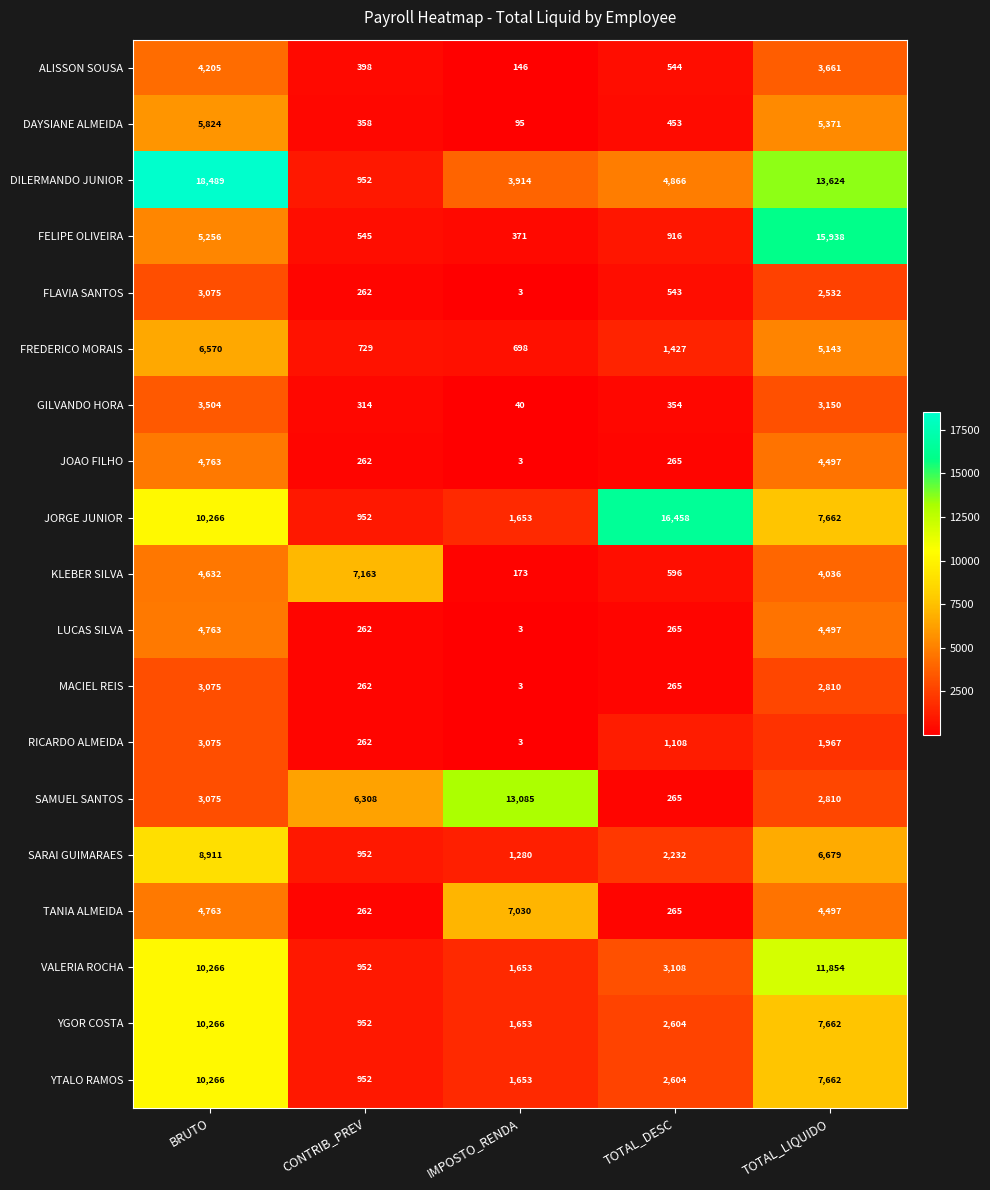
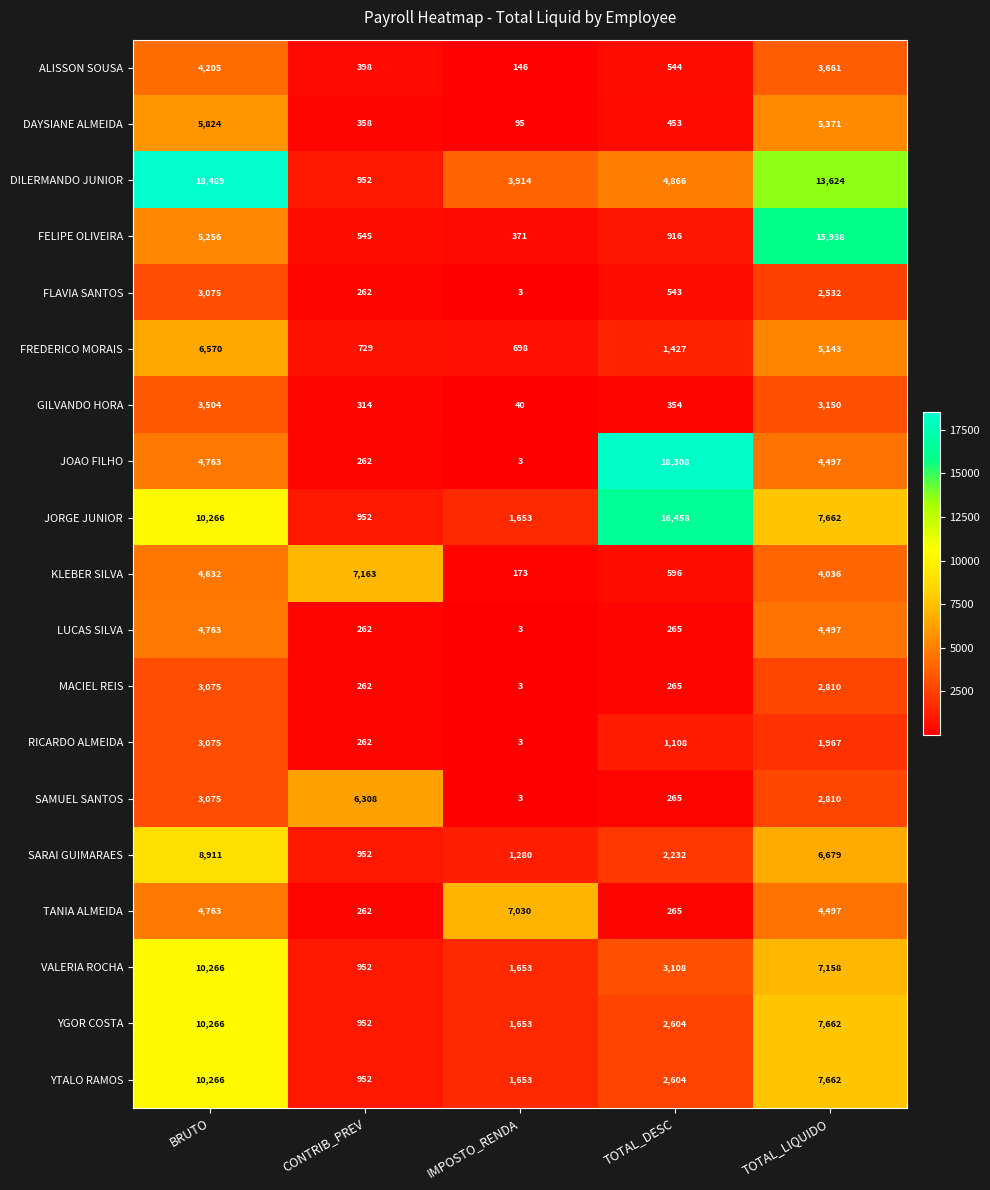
  {
    "ALISSON SOUSA": {
      "BRUTO": "4,205",
      "CONTRIB_PREV": "398",
      "IMPOSTO_RENDA": "146",
      "TOTAL_DESC": "544",
      "TOTAL_LIQUIDO": "3,661"
    },
    "DAYSIANE ALMEIDA": {
      "BRUTO": "5,824",
      "CONTRIB_PREV": "358",
      "IMPOSTO_RENDA": "95",
      "TOTAL_DESC": "453",
      "TOTAL_LIQUIDO": "5,371"
    },
    "DILERMANDO JUNIOR": {
      "BRUTO": "18,489",
      "CONTRIB_PREV": "952",
      "IMPOSTO_RENDA": "3,914",
      "TOTAL_DESC": "4,866",
      "TOTAL_LIQUIDO": "13,624"
    },
    "FELIPE OLIVEIRA": {
      "BRUTO": "5,256",
      "CONTRIB_PREV": "545",
      "IMPOSTO_RENDA": "371",
      "TOTAL_DESC": "916",
      "TOTAL_LIQUIDO": "15,938"
    },
    "FLAVIA SANTOS": {
      "BRUTO": "3,075",
      "CONTRIB_PREV": "262",
      "IMPOSTO_RENDA": "3",
      "TOTAL_DESC": "543",
      "TOTAL_LIQUIDO": "2,532"
    },
    "FREDERICO MORAIS": {
      "BRUTO": "6,570",
      "CONTRIB_PREV": "729",
      "IMPOSTO_RENDA": "698",
      "TOTAL_DESC": "1,427",
      "TOTAL_LIQUIDO": "5,143"
    },
    "GILVANDO HORA": {
      "BRUTO": "3,504",
      "CONTRIB_PREV": "314",
      "IMPOSTO_RENDA": "40",
      "TOTAL_DESC": "354",
      "TOTAL_LIQUIDO": "3,150"
    },
    "JOAO FILHO": {
      "BRUTO": "4,763",
      "CONTRIB_PREV": "262",
      "IMPOSTO_RENDA": "3",
-     "TOTAL_DESC": "265",
+     "TOTAL_DESC": "18,308",
      "TOTAL_LIQUIDO": "4,497"
    },
    "JORGE JUNIOR": {
      "BRUTO": "10,266",
      "CONTRIB_PREV": "952",
      "IMPOSTO_RENDA": "1,653",
      "TOTAL_DESC": "16,458",
      "TOTAL_LIQUIDO": "7,662"
    },
    "KLEBER SILVA": {
      "BRUTO": "4,632",
      "CONTRIB_PREV": "7,163",
      "IMPOSTO_RENDA": "173",
      "TOTAL_DESC": "596",
      "TOTAL_LIQUIDO": "4,036"
    },
    "LUCAS SILVA": {
      "BRUTO": "4,763",
      "CONTRIB_PREV": "262",
      "IMPOSTO_RENDA": "3",
      "TOTAL_DESC": "265",
      "TOTAL_LIQUIDO": "4,497"
    },
    "MACIEL REIS": {
      "BRUTO": "3,075",
      "CONTRIB_PREV": "262",
      "IMPOSTO_RENDA": "3",
      "TOTAL_DESC": "265",
      "TOTAL_LIQUIDO": "2,810"
    },
    "RICARDO ALMEIDA": {
      "BRUTO": "3,075",
      "CONTRIB_PREV": "262",
      "IMPOSTO_RENDA": "3",
      "TOTAL_DESC": "1,108",
      "TOTAL_LIQUIDO": "1,967"
    },
    "SAMUEL SANTOS": {
      "BRUTO": "3,075",
      "CONTRIB_PREV": "6,308",
-     "IMPOSTO_RENDA": "13,085",
+     "IMPOSTO_RENDA": "3",
      "TOTAL_DESC": "265",
      "TOTAL_LIQUIDO": "2,810"
    },
    "SARAI GUIMARAES": {
      "BRUTO": "8,911",
      "CONTRIB_PREV": "952",
      "IMPOSTO_RENDA": "1,280",
      "TOTAL_DESC": "2,232",
      "TOTAL_LIQUIDO": "6,679"
    },
    "TANIA ALMEIDA": {
      "BRUTO": "4,763",
      "CONTRIB_PREV": "262",
      "IMPOSTO_RENDA": "7,030",
      "TOTAL_DESC": "265",
      "TOTAL_LIQUIDO": "4,497"
    },
    "VALERIA ROCHA": {
      "BRUTO": "10,266",
      "CONTRIB_PREV": "952",
      "IMPOSTO_RENDA": "1,653",
      "TOTAL_DESC": "3,108",
-     "TOTAL_LIQUIDO": "11,854"
+     "TOTAL_LIQUIDO": "7,158"
    },
    "YGOR COSTA": {
      "BRUTO": "10,266",
      "CONTRIB_PREV": "952",
      "IMPOSTO_RENDA": "1,653",
      "TOTAL_DESC": "2,604",
      "TOTAL_LIQUIDO": "7,662"
    },
    "YTALO RAMOS": {
      "BRUTO": "10,266",
      "CONTRIB_PREV": "952",
      "IMPOSTO_RENDA": "1,653",
      "TOTAL_DESC": "2,604",
      "TOTAL_LIQUIDO": "7,662"
    }
  }
